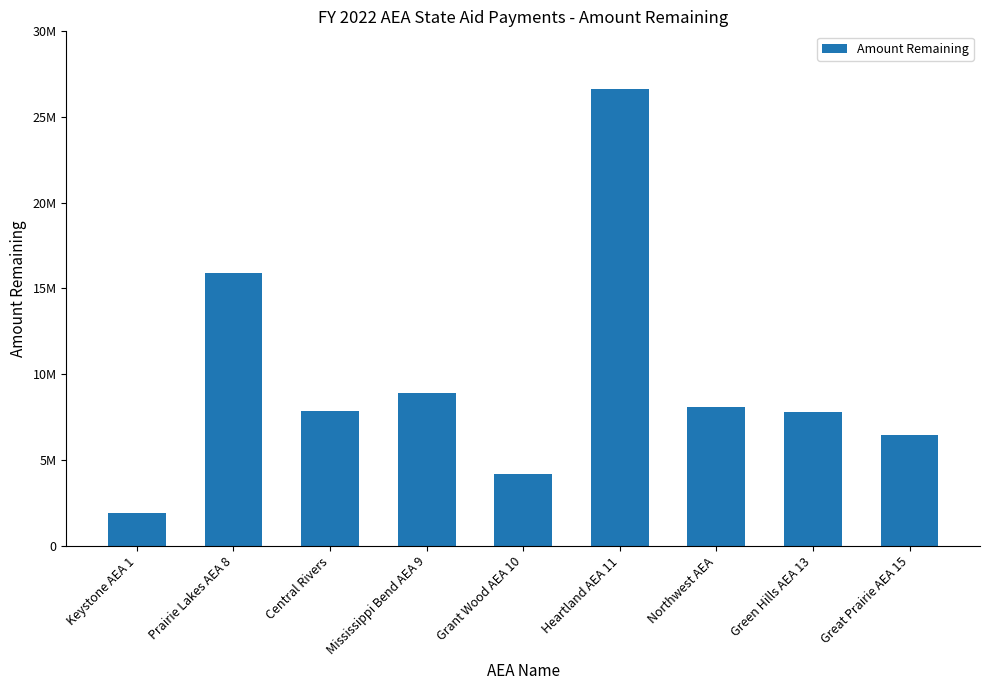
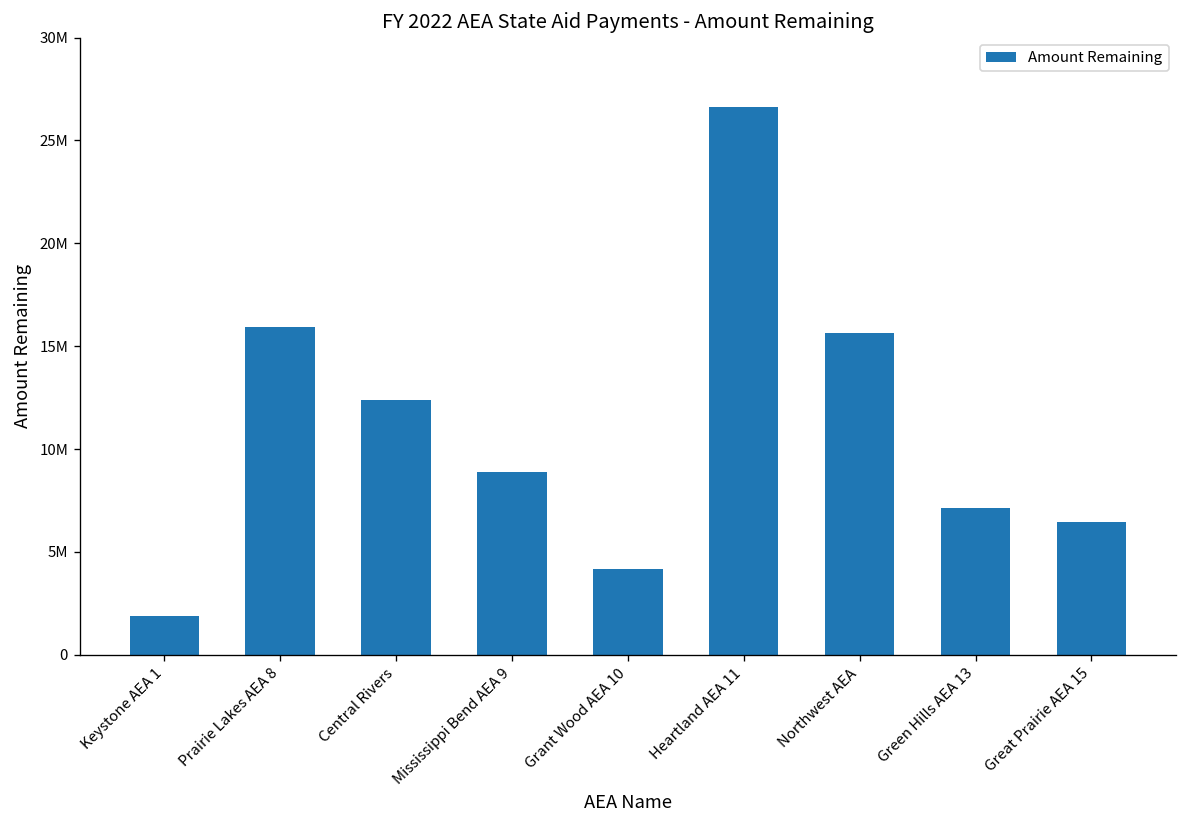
  {
    "Keystone AEA 1": 1900000,
    "Prairie Lakes AEA 8": 15900000,
-   "Central Rivers": 7800000,
+   "Central Rivers": 12400000,
    "Mississippi Bend AEA 9": 8900000,
    "Grant Wood AEA 10": 4200000,
    "Heartland AEA 11": 26600000,
-   "Northwest AEA": 8100000,
-   "Green Hills AEA 13": 7800000,
+   "Northwest AEA": 15600000,
+   "Green Hills AEA 13": 7200000,
    "Great Prairie AEA 15": 6500000
  }
